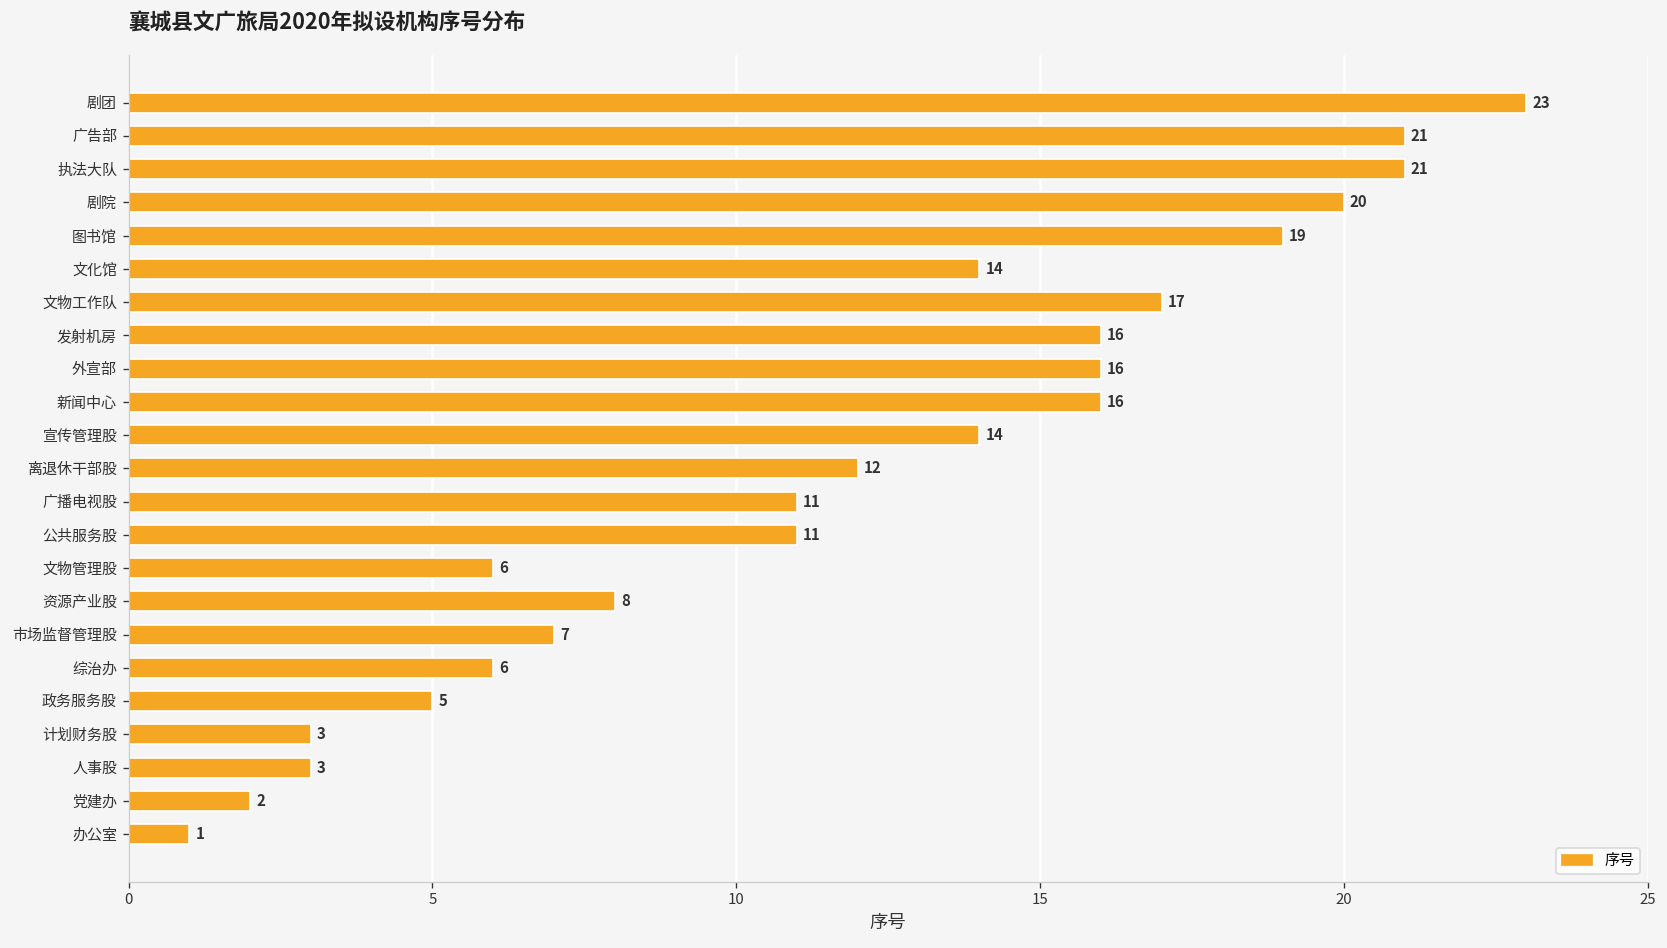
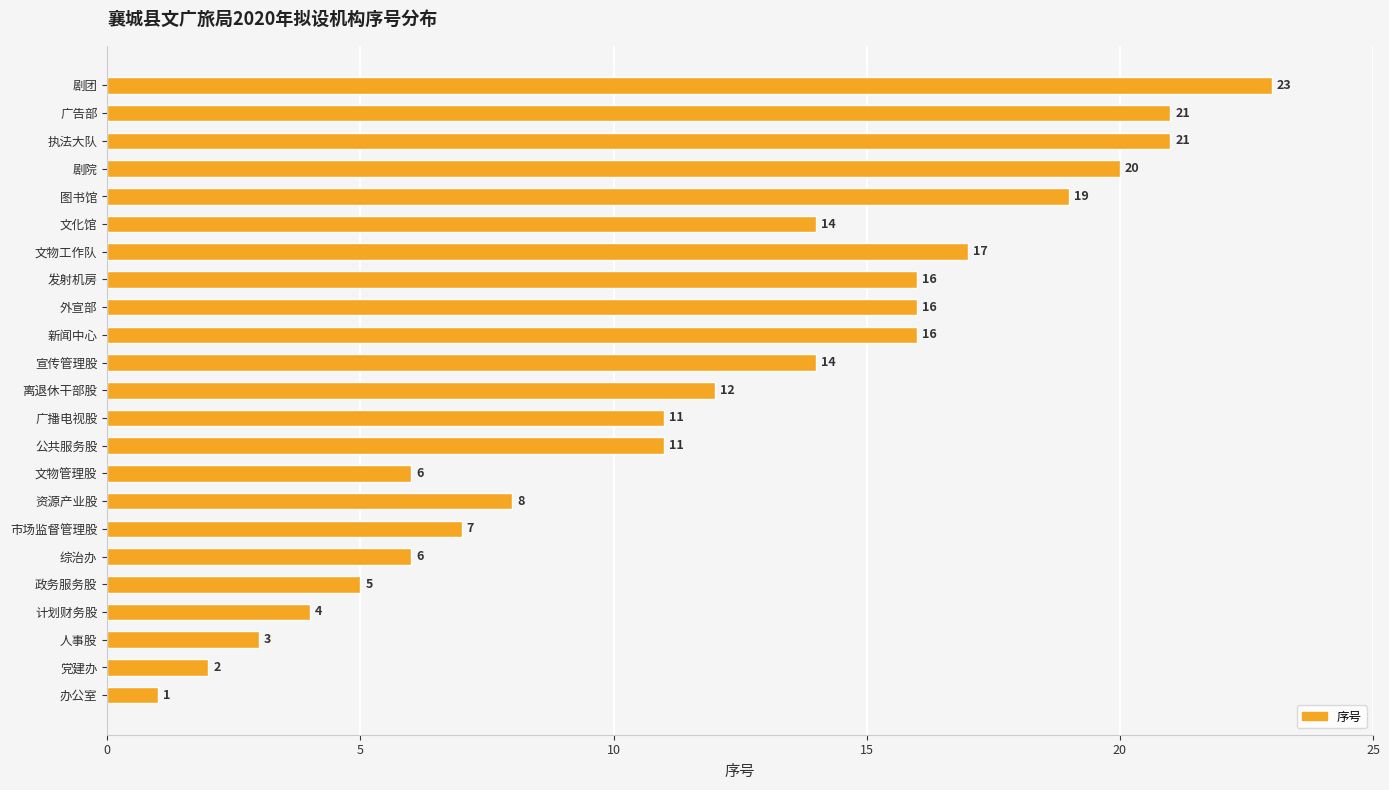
  {
    "剧团": 23,
    "广告部": 21,
    "执法大队": 21,
    "剧院": 20,
    "图书馆": 19,
    "文化馆": 14,
    "文物工作队": 17,
    "发射机房": 16,
    "外宣部": 16,
    "新闻中心": 16,
    "宣传管理股": 14,
    "离退休干部股": 12,
    "广播电视股": 11,
    "公共服务股": 11,
    "文物管理股": 6,
    "资源产业股": 8,
    "市场监督管理股": 7,
    "综治办": 6,
    "政务服务股": 5,
-   "计划财务股": 3,
+   "计划财务股": 4,
    "人事股": 3,
    "党建办": 2,
    "办公室": 1
  }
